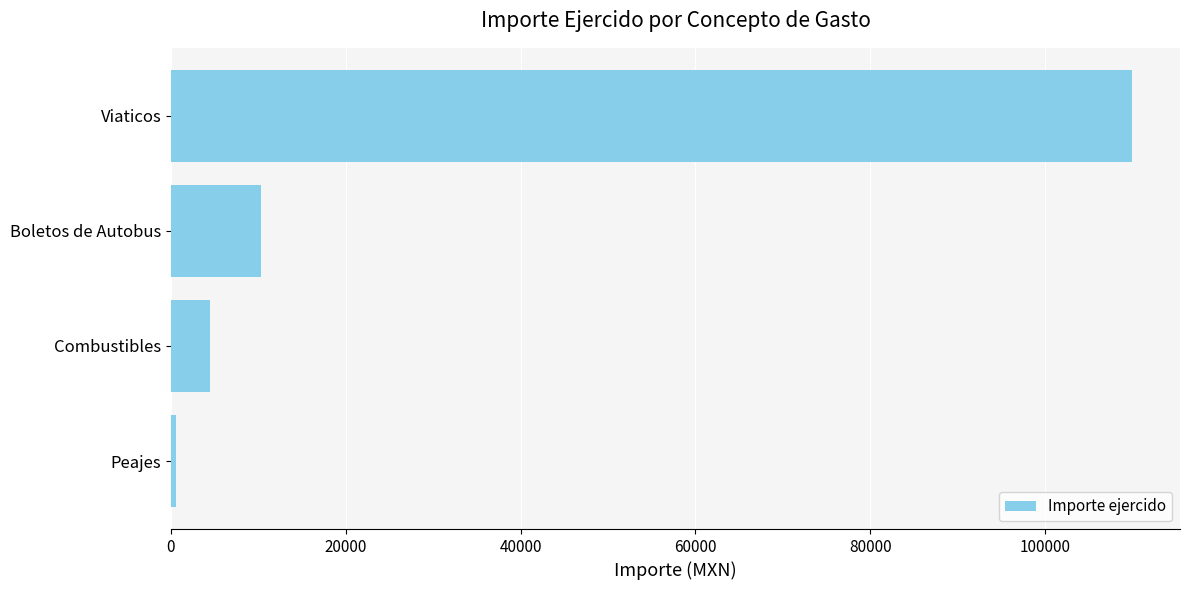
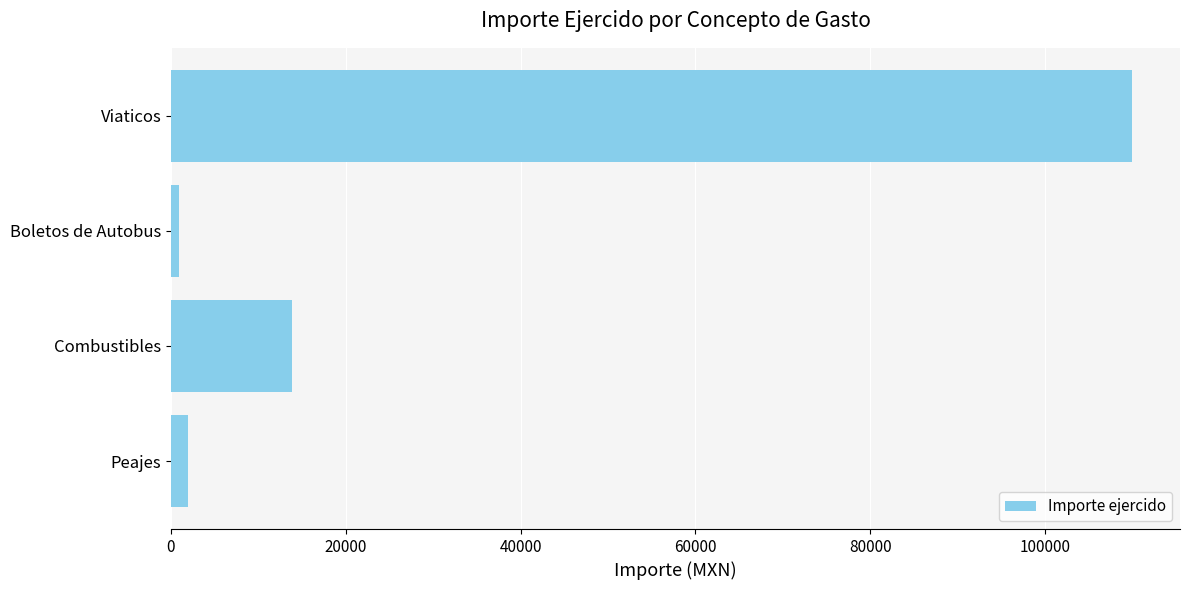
  {
    "Viaticos": 110000,
-   "Boletos de Autobus": 10000,
-   "Combustibles": 4000,
-   "Peajes": 1000
+   "Boletos de Autobus": 1000,
+   "Combustibles": 14000,
+   "Peajes": 2000
  }
